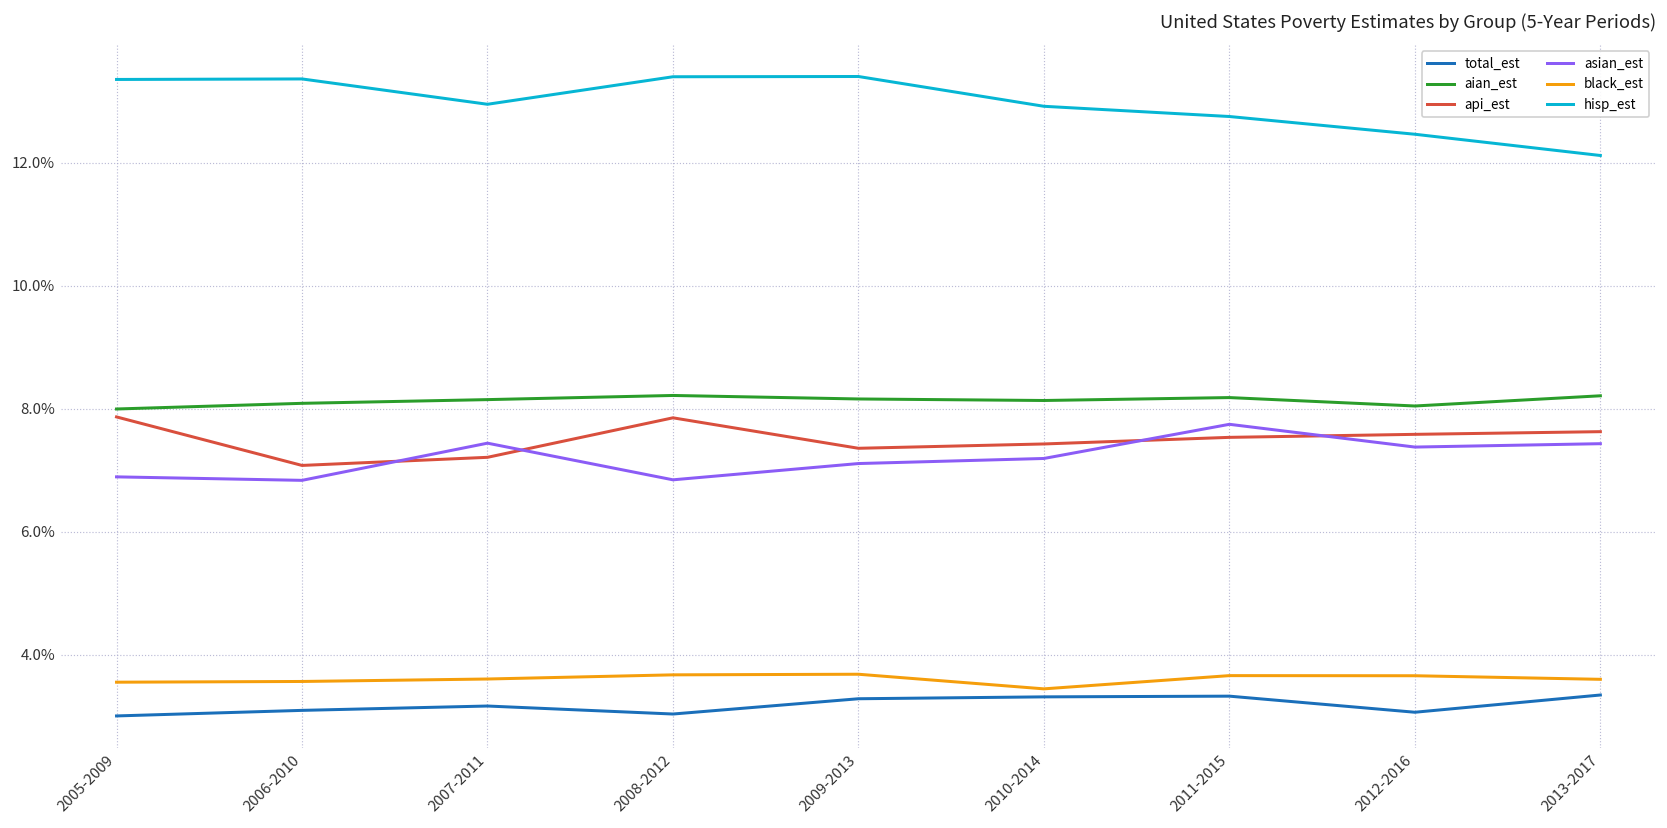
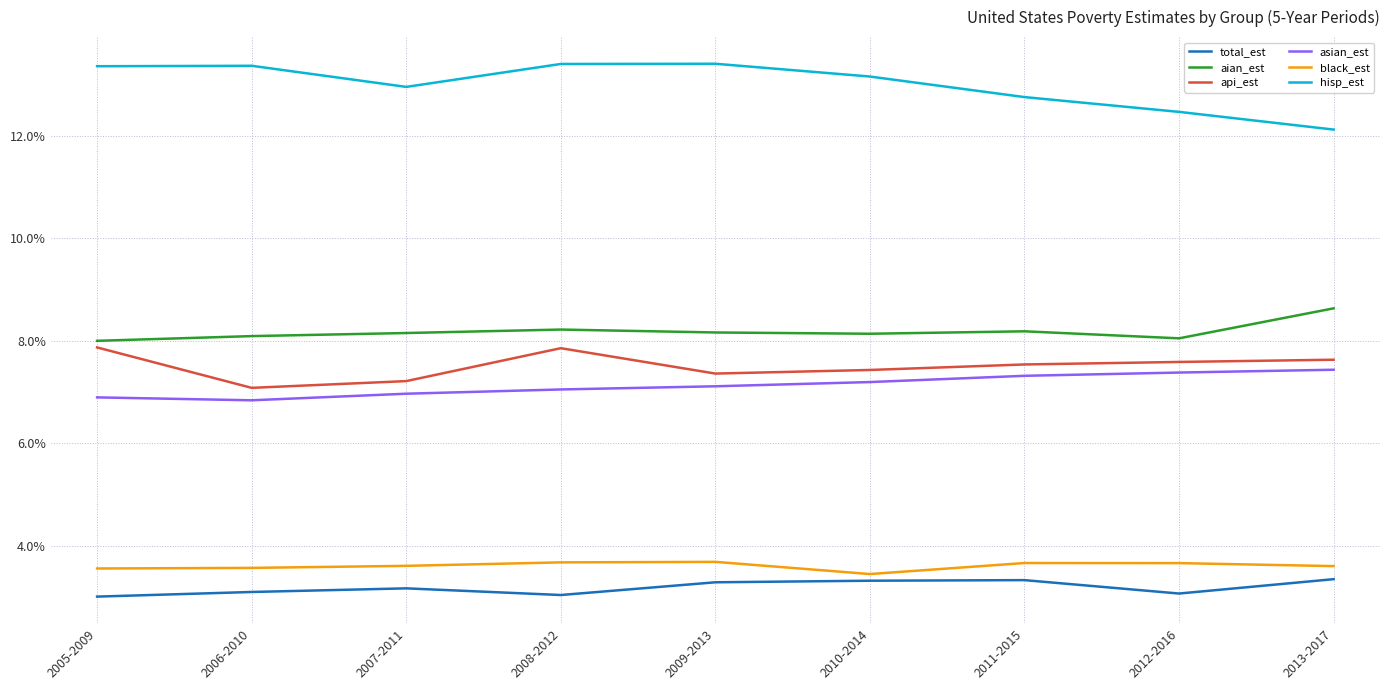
  {
    "total_est": {
      "2005-2009": "3.0%",
      "2006-2010": "3.1%",
      "2007-2011": "3.2%",
      "2008-2012": "3.0%",
      "2009-2013": "3.3%",
      "2010-2014": "3.3%",
      "2011-2015": "3.3%",
      "2012-2016": "3.1%",
      "2013-2017": "3.3%"
    },
    "aian_est": {
      "2005-2009": "8.0%",
      "2006-2010": "8.1%",
      "2007-2011": "8.1%",
      "2008-2012": "8.2%",
      "2009-2013": "8.2%",
      "2010-2014": "8.1%",
      "2011-2015": "8.2%",
      "2012-2016": "8.0%",
-     "2013-2017": "8.2%"
+     "2013-2017": "8.6%"
    },
    "api_est": {
      "2005-2009": "7.9%",
      "2006-2010": "7.1%",
      "2007-2011": "7.2%",
      "2008-2012": "7.9%",
      "2009-2013": "7.4%",
      "2010-2014": "7.4%",
      "2011-2015": "7.5%",
      "2012-2016": "7.6%",
      "2013-2017": "7.6%"
    },
    "asian_est": {
      "2005-2009": "6.9%",
      "2006-2010": "6.8%",
-     "2007-2011": "7.4%",
-     "2008-2012": "6.8%",
+     "2007-2011": "7.0%",
+     "2008-2012": "7.0%",
      "2009-2013": "7.1%",
      "2010-2014": "7.2%",
-     "2011-2015": "7.7%",
+     "2011-2015": "7.3%",
      "2012-2016": "7.4%",
      "2013-2017": "7.4%"
    },
    "black_est": {
      "2005-2009": "3.6%",
      "2006-2010": "3.6%",
      "2007-2011": "3.6%",
      "2008-2012": "3.7%",
      "2009-2013": "3.7%",
      "2010-2014": "3.4%",
      "2011-2015": "3.7%",
      "2012-2016": "3.7%",
      "2013-2017": "3.6%"
    },
    "hisp_est": {
      "2005-2009": "13.4%",
      "2006-2010": "13.4%",
      "2007-2011": "13.0%",
      "2008-2012": "13.4%",
      "2009-2013": "13.4%",
-     "2010-2014": "12.9%",
+     "2010-2014": "13.2%",
      "2011-2015": "12.8%",
      "2012-2016": "12.5%",
      "2013-2017": "12.1%"
    }
  }
